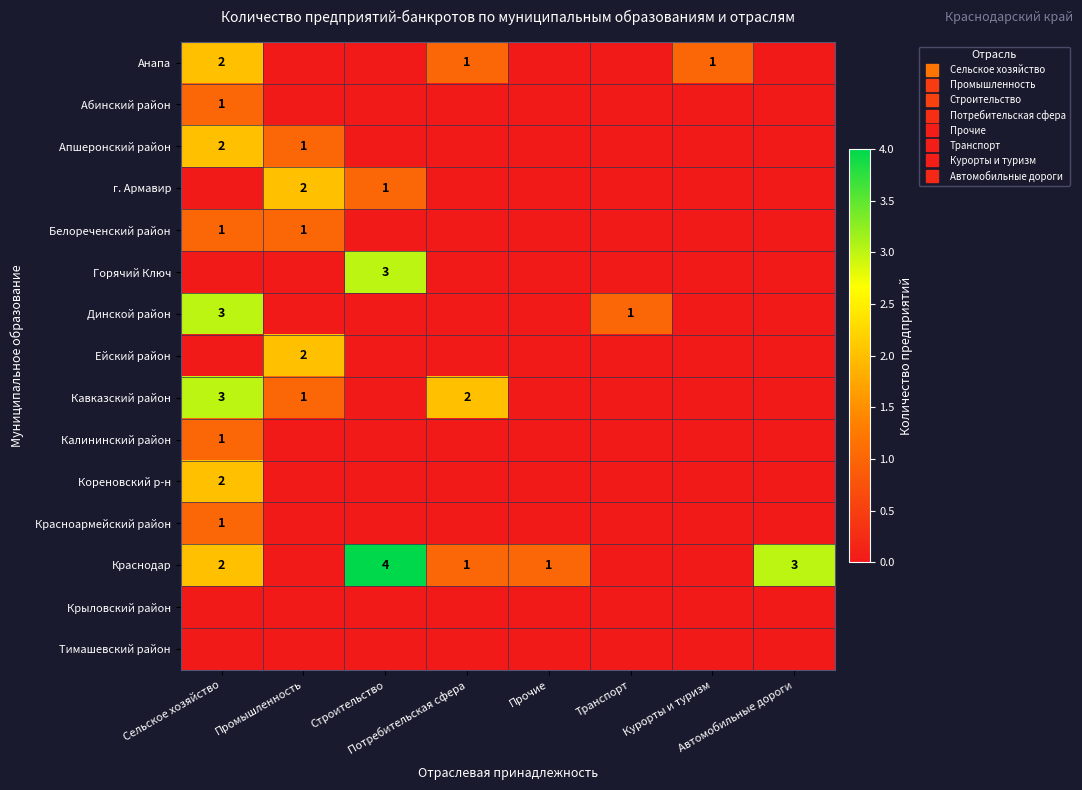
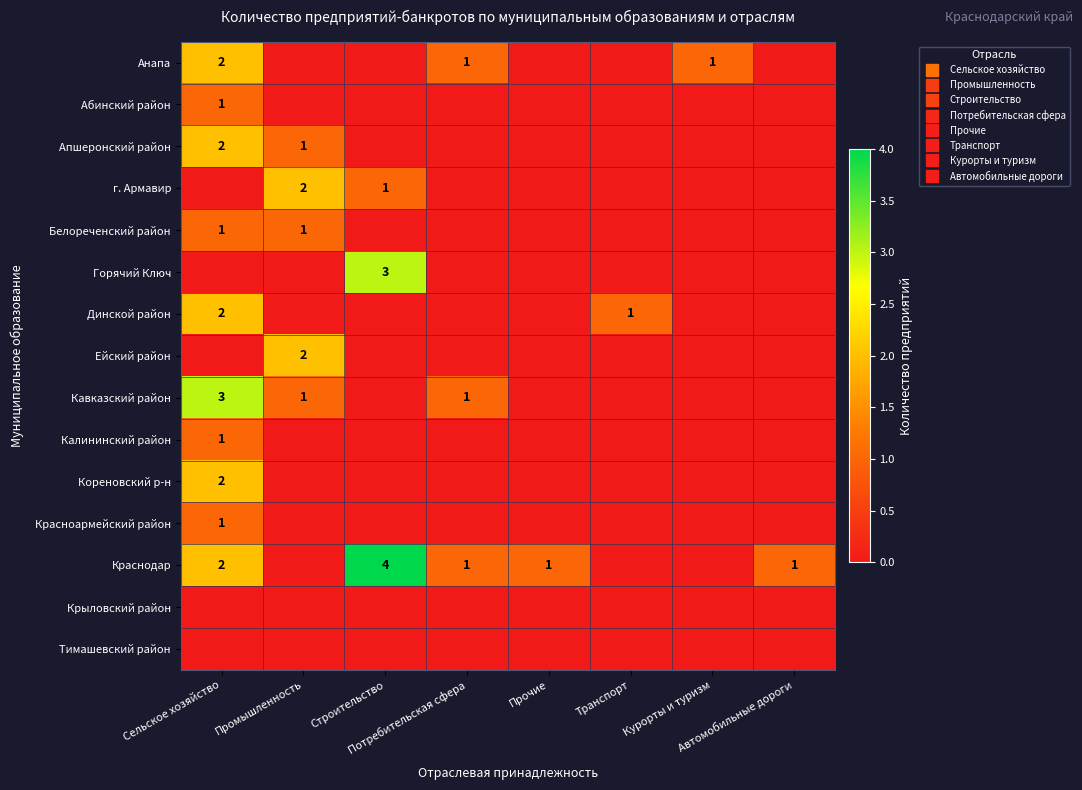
  {
    "Анапа": {
      "Сельское хозяйство": 2,
      "Потребительская сфера": 1,
      "Курорты и туризм": 1
    },
    "Абинский район": {
      "Сельское хозяйство": 1
    },
    "Апшеронский район": {
      "Сельское хозяйство": 2,
      "Промышленность": 1
    },
    "г. Армавир": {
      "Промышленность": 2,
      "Строительство": 1
    },
    "Белореченский район": {
      "Сельское хозяйство": 1,
      "Промышленность": 1
    },
    "Горячий Ключ": {
      "Строительство": 3
    },
    "Динской район": {
-     "Сельское хозяйство": 3,
+     "Сельское хозяйство": 2,
      "Транспорт": 1
    },
    "Ейский район": {
      "Промышленность": 2
    },
    "Кавказский район": {
      "Сельское хозяйство": 3,
      "Промышленность": 1,
-     "Потребительская сфера": 2
+     "Потребительская сфера": 1
    },
    "Калининский район": {
      "Сельское хозяйство": 1
    },
    "Кореновский р-н": {
      "Сельское хозяйство": 2
    },
    "Красноармейский район": {
      "Сельское хозяйство": 1
    },
    "Краснодар": {
      "Сельское хозяйство": 2,
      "Строительство": 4,
      "Потребительская сфера": 1,
      "Прочие": 1,
-     "Автомобильные дороги": 3
+     "Автомобильные дороги": 1
    }
  }
